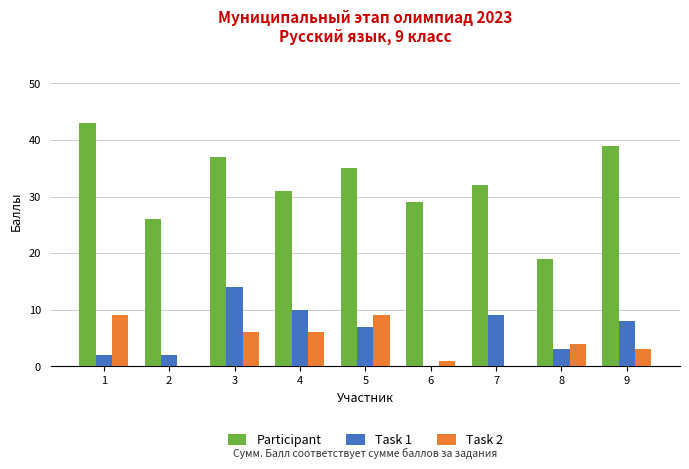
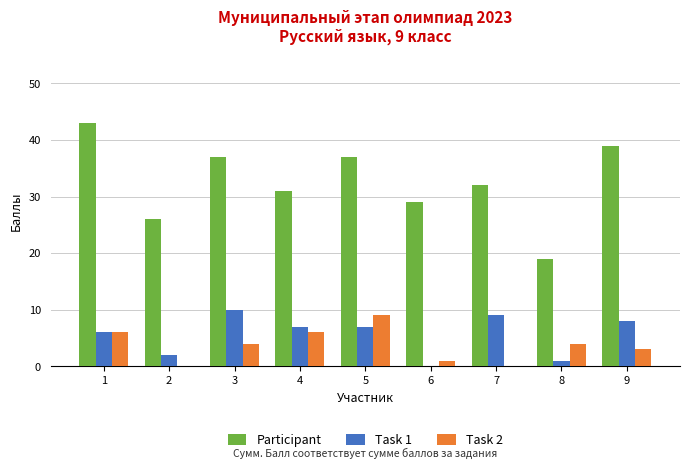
  {
    "Participant": {
      "1": 43,
      "2": 26,
      "3": 37,
      "4": 31,
-     "5": 35,
+     "5": 37,
      "6": 29,
      "7": 32,
      "8": 19,
      "9": 39
    },
    "Task 1": {
-     "1": 2,
+     "1": 6,
      "2": 2,
-     "3": 14,
-     "4": 10,
+     "3": 10,
+     "4": 7,
      "5": 7,
      "6": 0,
      "7": 9,
-     "8": 3,
+     "8": 1,
      "9": 8
    },
    "Task 2": {
-     "1": 9,
+     "1": 6,
      "2": 0,
-     "3": 6,
+     "3": 4,
      "4": 6,
      "5": 9,
      "6": 1,
      "7": 0,
      "8": 4,
      "9": 3
    }
  }
